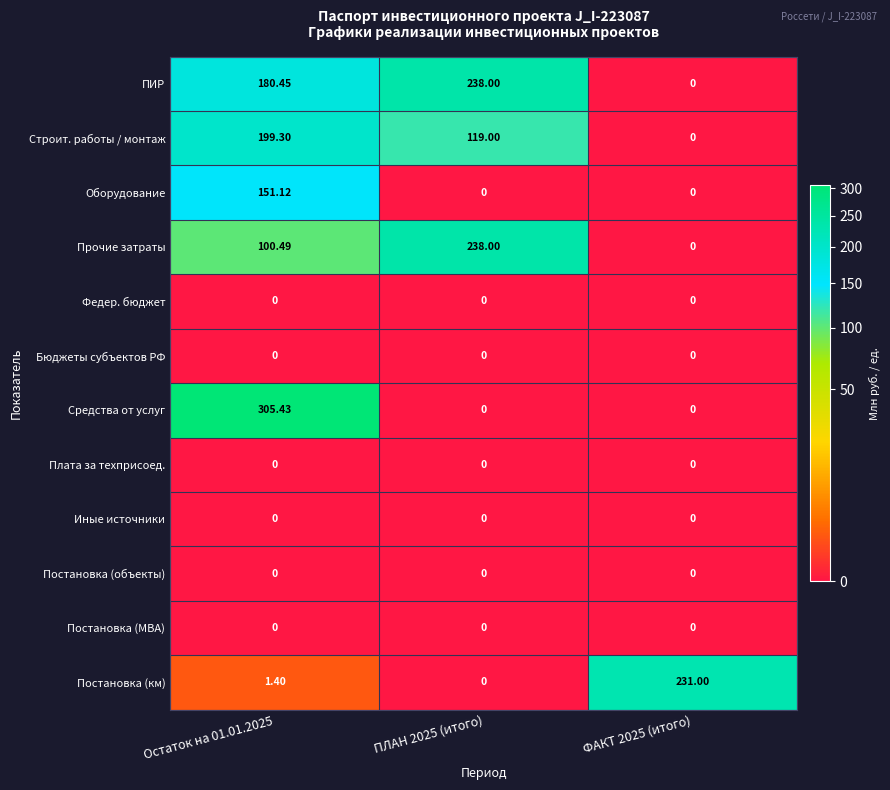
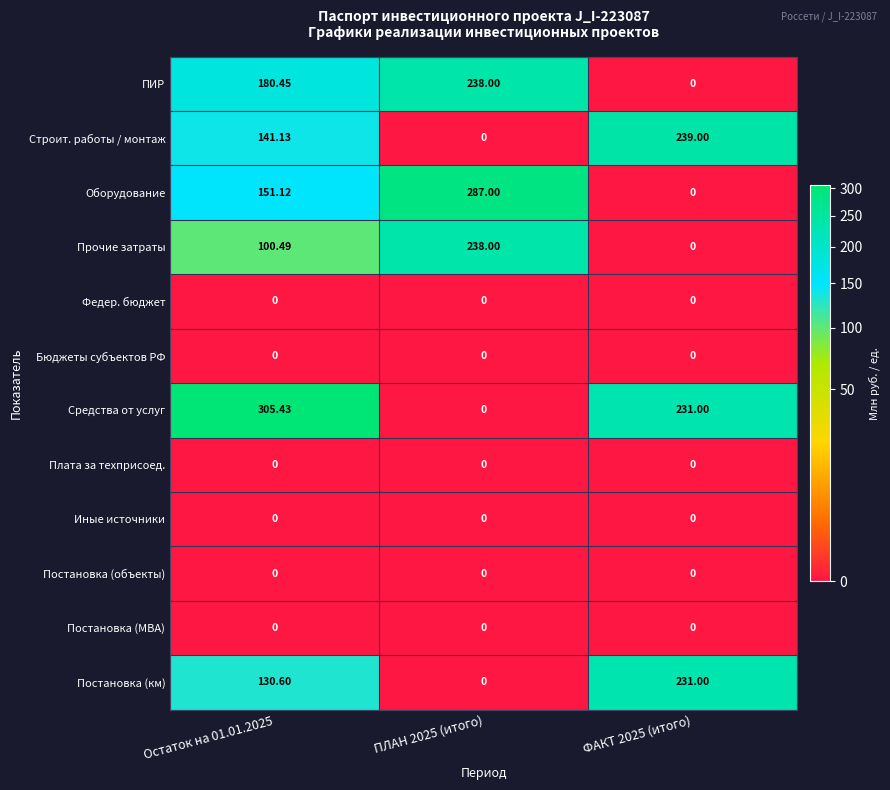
  {
    "ПИР": {
      "Остаток на 01.01.2025": 180.45,
      "ПЛАН 2025 (итого)": 238.00,
      "ФАКТ 2025 (итого)": 0
    },
    "Строит. работы / монтаж": {
-     "Остаток на 01.01.2025": 199.30,
-     "ПЛАН 2025 (итого)": 119.00,
-     "ФАКТ 2025 (итого)": 0
+     "Остаток на 01.01.2025": 141.13,
+     "ПЛАН 2025 (итого)": 0,
+     "ФАКТ 2025 (итого)": 239.00
    },
    "Оборудование": {
      "Остаток на 01.01.2025": 151.12,
-     "ПЛАН 2025 (итого)": 0,
+     "ПЛАН 2025 (итого)": 287.00,
      "ФАКТ 2025 (итого)": 0
    },
    "Прочие затраты": {
      "Остаток на 01.01.2025": 100.49,
      "ПЛАН 2025 (итого)": 238.00,
      "ФАКТ 2025 (итого)": 0
    },
    "Федер. бюджет": {
      "Остаток на 01.01.2025": 0,
      "ПЛАН 2025 (итого)": 0,
      "ФАКТ 2025 (итого)": 0
    },
    "Бюджеты субъектов РФ": {
      "Остаток на 01.01.2025": 0,
      "ПЛАН 2025 (итого)": 0,
      "ФАКТ 2025 (итого)": 0
    },
    "Средства от услуг": {
      "Остаток на 01.01.2025": 305.43,
      "ПЛАН 2025 (итого)": 0,
-     "ФАКТ 2025 (итого)": 0
+     "ФАКТ 2025 (итого)": 231.00
    },
    "Плата за техприсоед.": {
      "Остаток на 01.01.2025": 0,
      "ПЛАН 2025 (итого)": 0,
      "ФАКТ 2025 (итого)": 0
    },
    "Иные источники": {
      "Остаток на 01.01.2025": 0,
      "ПЛАН 2025 (итого)": 0,
      "ФАКТ 2025 (итого)": 0
    },
    "Постановка (объекты)": {
      "Остаток на 01.01.2025": 0,
      "ПЛАН 2025 (итого)": 0,
      "ФАКТ 2025 (итого)": 0
    },
    "Постановка (МВА)": {
      "Остаток на 01.01.2025": 0,
      "ПЛАН 2025 (итого)": 0,
      "ФАКТ 2025 (итого)": 0
    },
    "Постановка (км)": {
-     "Остаток на 01.01.2025": 1.40,
+     "Остаток на 01.01.2025": 130.60,
      "ПЛАН 2025 (итого)": 0,
      "ФАКТ 2025 (итого)": 231.00
    }
  }
